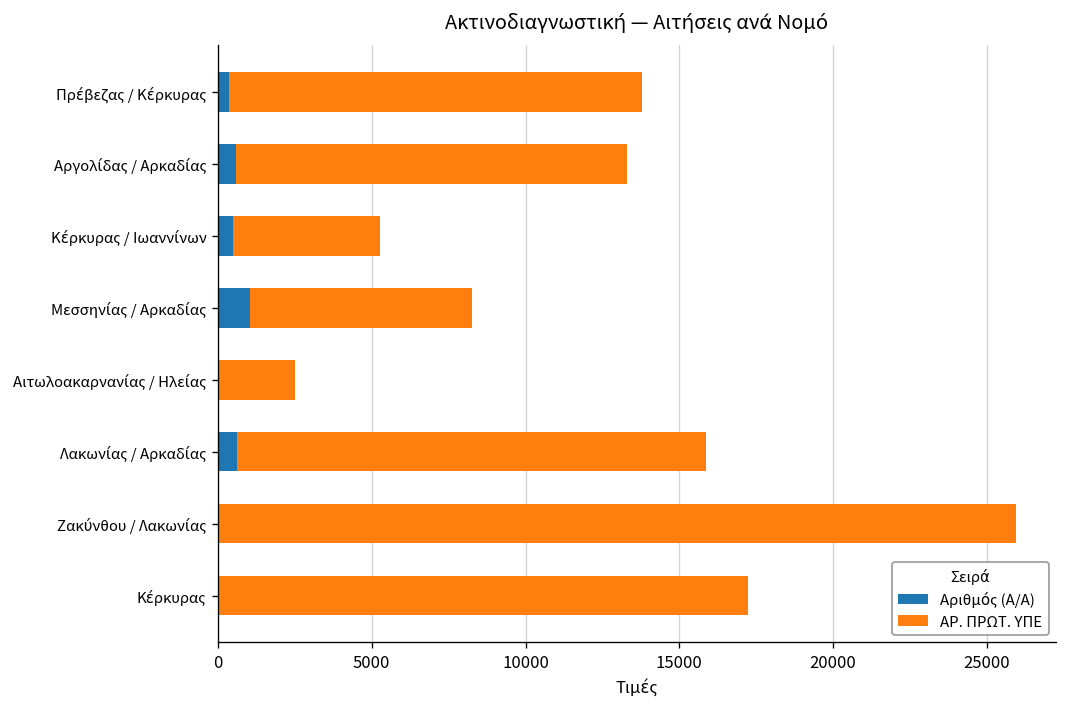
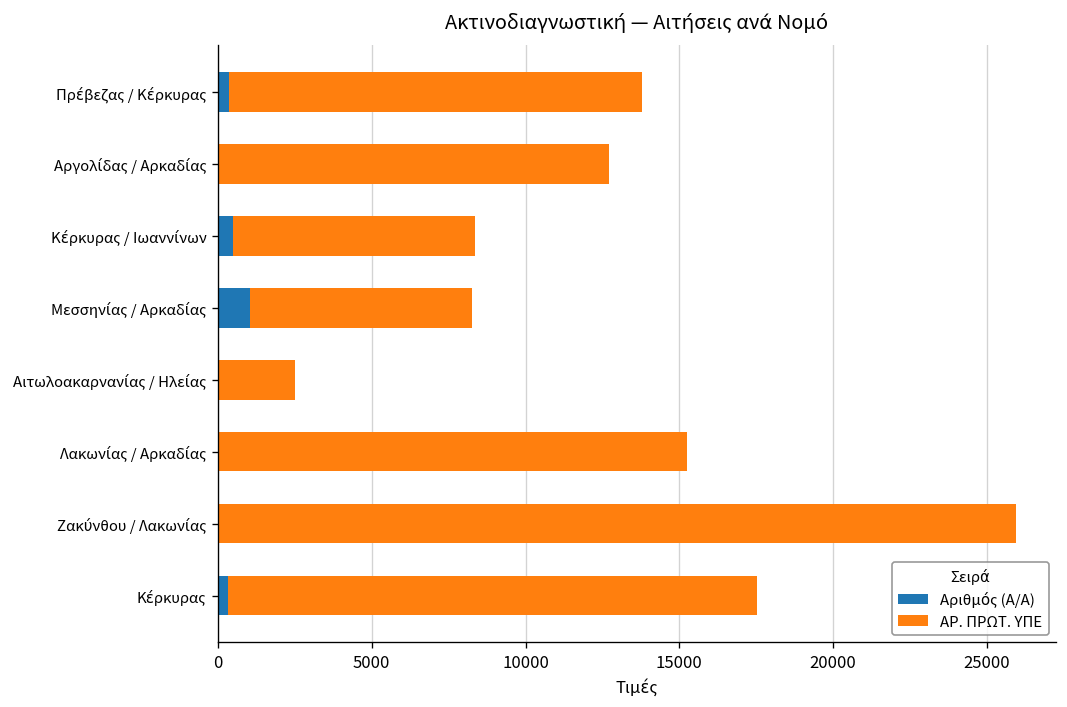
  {
    "Αριθμός (Α/Α)": {
      "Πρέβεζας / Κέρκυρας": 400,
-     "Αργολίδας / Αρκαδίας": 600,
+     "Αργολίδας / Αρκαδίας": 0,
      "Κέρκυρας / Ιωαννίνων": 500,
      "Μεσσηνίας / Αρκαδίας": 1000,
-     "Λακωνίας / Αρκαδίας": 600,
-     "Κέρκυρας": 0
+     "Λακωνίας / Αρκαδίας": 0,
+     "Κέρκυρας": 300
    },
    "ΑΡ. ΠΡΩΤ. ΥΠΕ": {
      "Πρέβεζας / Κέρκυρας": 13400,
      "Αργολίδας / Αρκαδίας": 12700,
-     "Κέρκυρας / Ιωαννίνων": 4800,
+     "Κέρκυρας / Ιωαννίνων": 7900,
      "Μεσσηνίας / Αρκαδίας": 7200,
      "Αιτωλοακαρνανίας / Ηλείας": 2500,
      "Λακωνίας / Αρκαδίας": 15200,
      "Ζακύνθου / Λακωνίας": 25900,
      "Κέρκυρας": 17200
    }
  }
